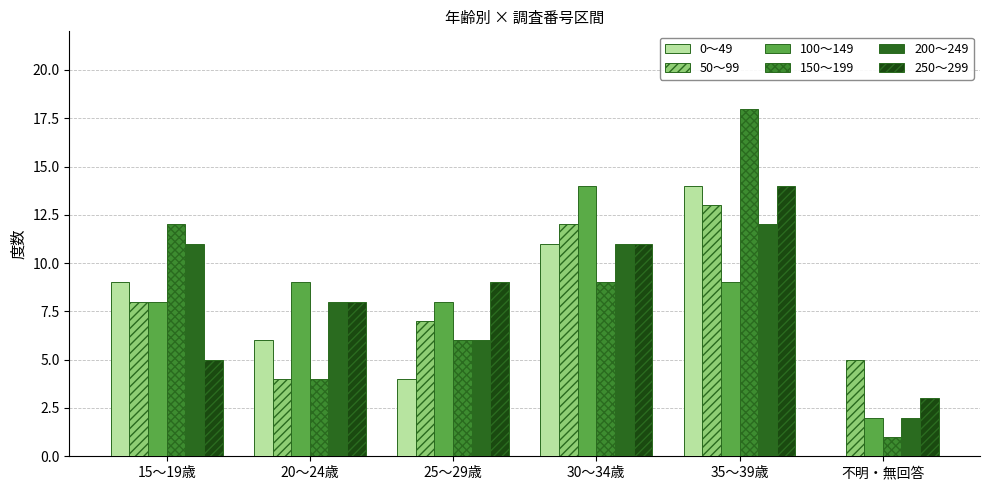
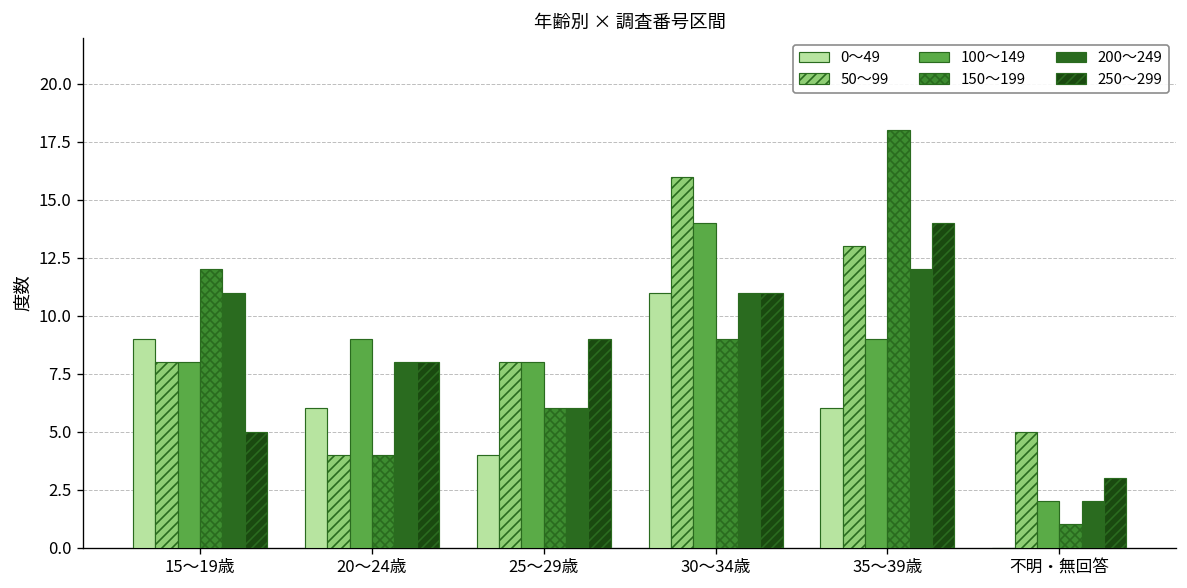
  {
    "0～49": {
      "15～19歳": 9,
      "20～24歳": 6,
      "25～29歳": 4,
      "30～34歳": 11,
-     "35～39歳": 14,
+     "35～39歳": 6,
      "不明・無回答": 0
    },
    "50～99": {
      "15～19歳": 8,
      "20～24歳": 4,
-     "25～29歳": 7,
-     "30～34歳": 12,
+     "25～29歳": 8,
+     "30～34歳": 16,
      "35～39歳": 13,
      "不明・無回答": 5
    }
  }
